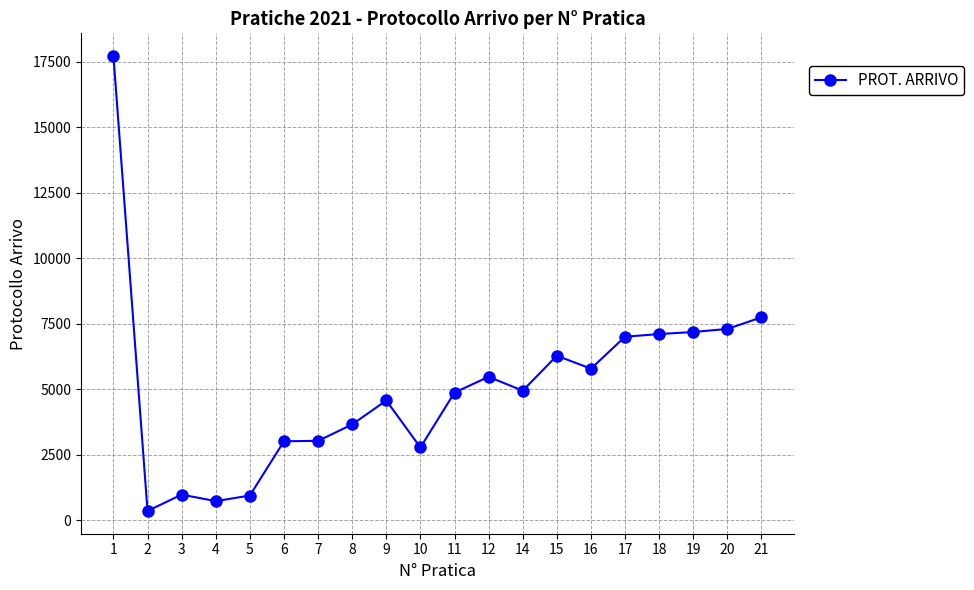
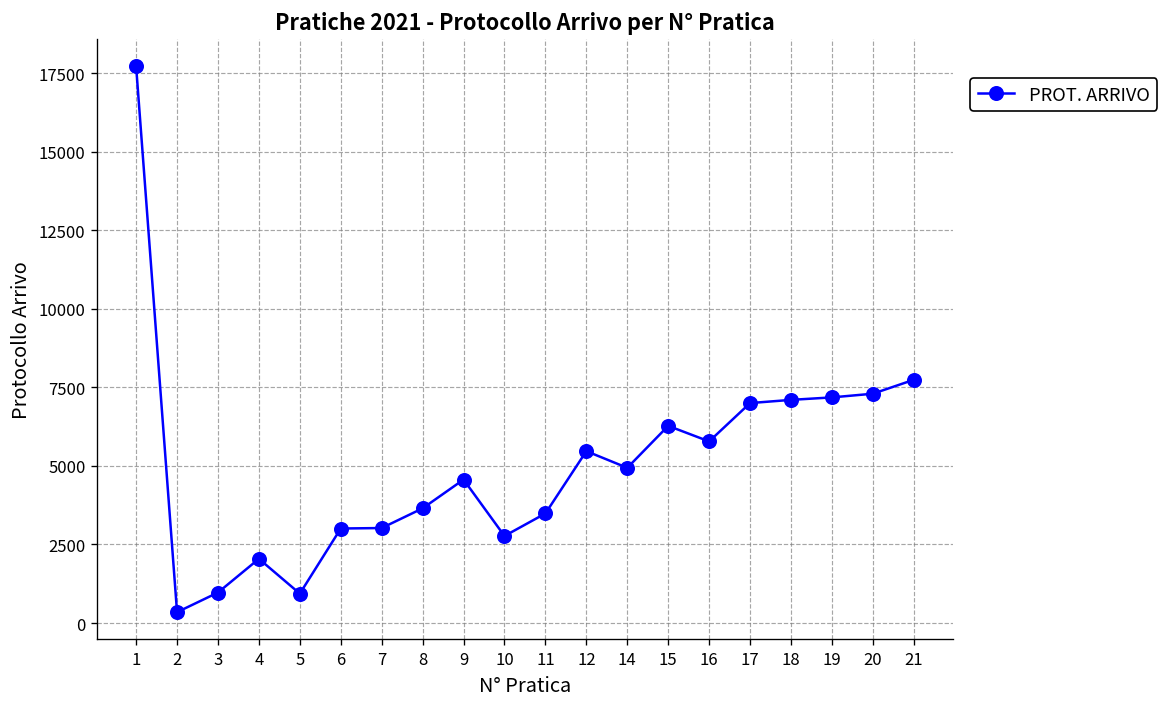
  {
    "1": 17700,
    "2": 300,
    "3": 1000,
-   "4": 700,
+   "4": 2000,
    "5": 900,
    "6": 3000,
    "7": 3000,
    "8": 3600,
    "9": 4600,
    "10": 2800,
-   "11": 4900,
+   "11": 3500,
    "12": 5500,
    "14": 4900,
    "15": 6300,
    "16": 5800,
    "17": 7000,
    "18": 7100,
    "19": 7200,
    "20": 7300,
    "21": 7700
  }
